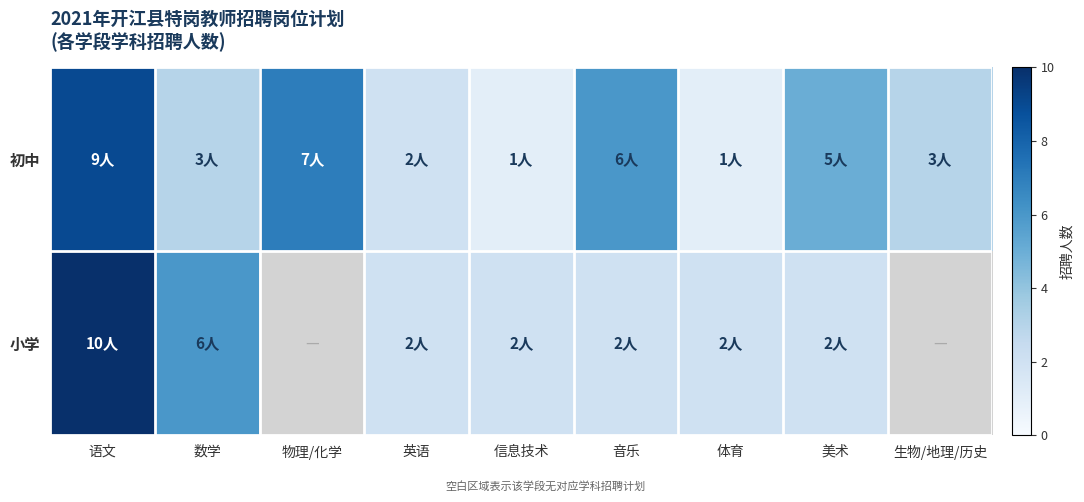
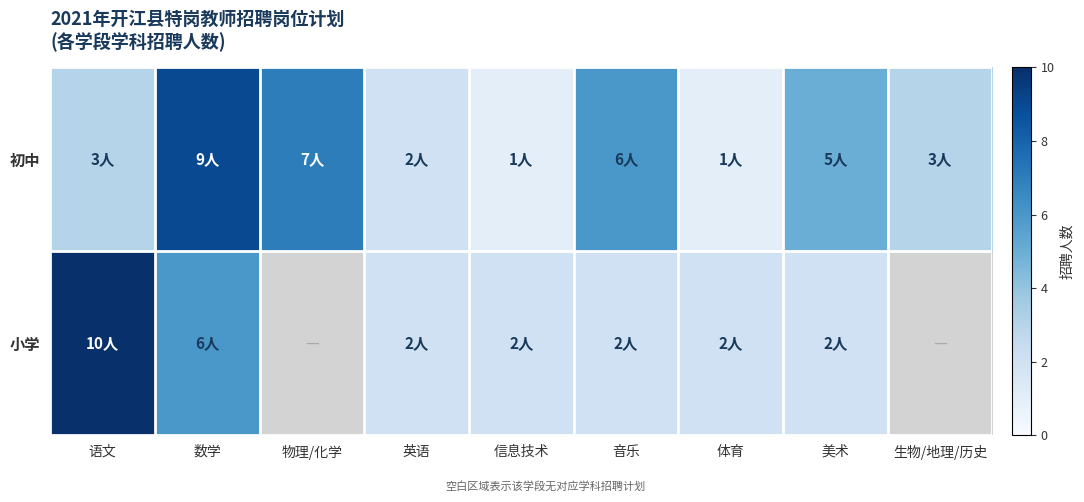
  {
    "初中": {
-     "语文": "9人",
-     "数学": "3人",
+     "语文": "3人",
+     "数学": "9人",
      "物理/化学": "7人",
      "英语": "2人",
      "信息技术": "1人",
      "音乐": "6人",
      "体育": "1人",
      "美术": "5人",
      "生物/地理/历史": "3人"
    },
    "小学": {
      "语文": "10人",
      "数学": "6人",
      "英语": "2人",
      "信息技术": "2人",
      "音乐": "2人",
      "体育": "2人",
      "美术": "2人"
    }
  }
